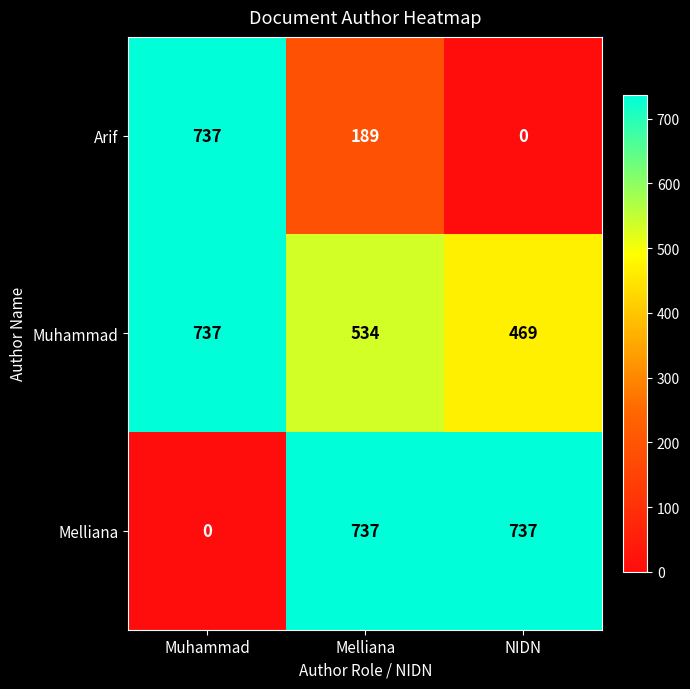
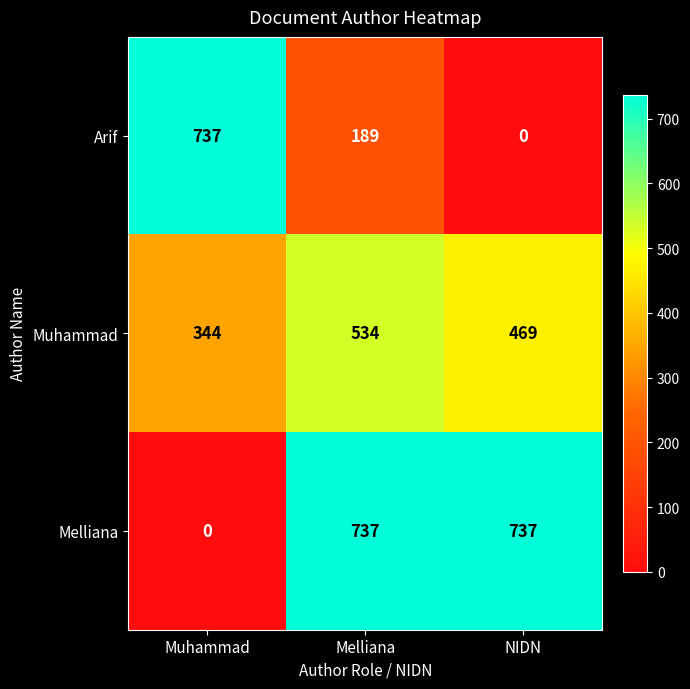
  {
    "Arif": {
      "Muhammad": 737,
      "Melliana": 189,
      "NIDN": 0
    },
    "Muhammad": {
-     "Muhammad": 737,
+     "Muhammad": 344,
      "Melliana": 534,
      "NIDN": 469
    },
    "Melliana": {
      "Muhammad": 0,
      "Melliana": 737,
      "NIDN": 737
    }
  }
